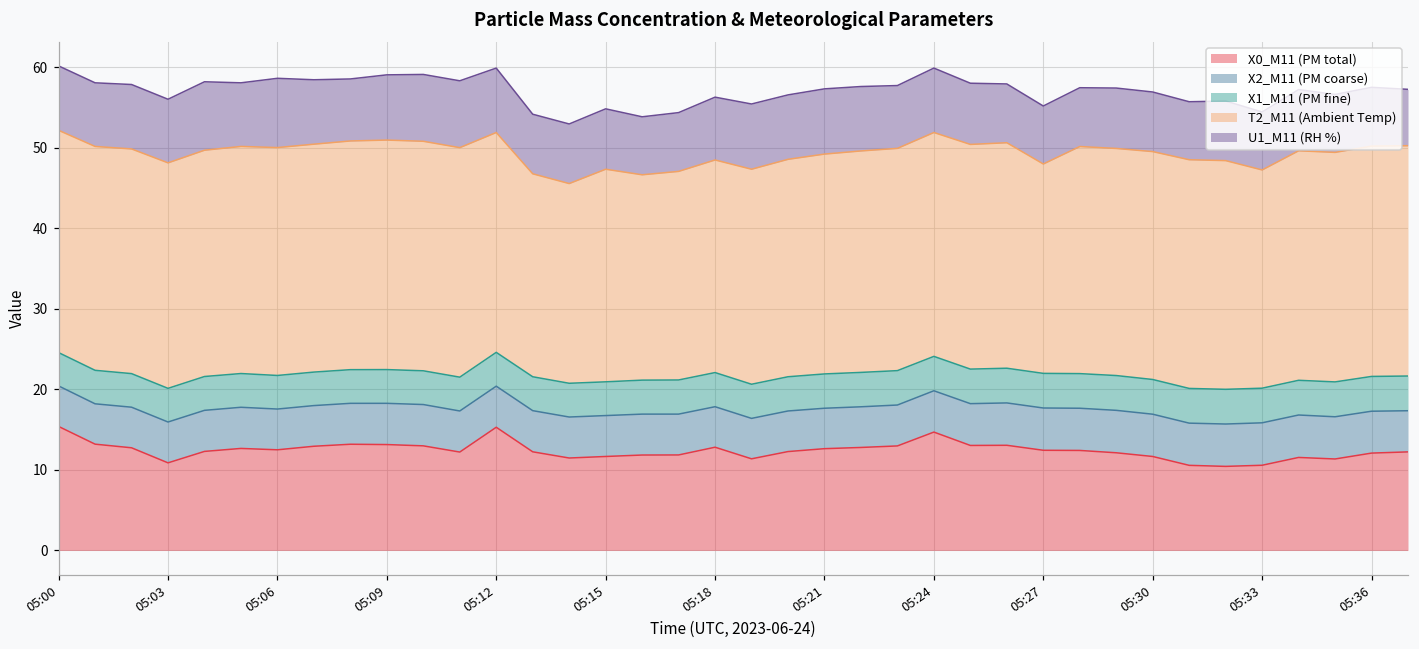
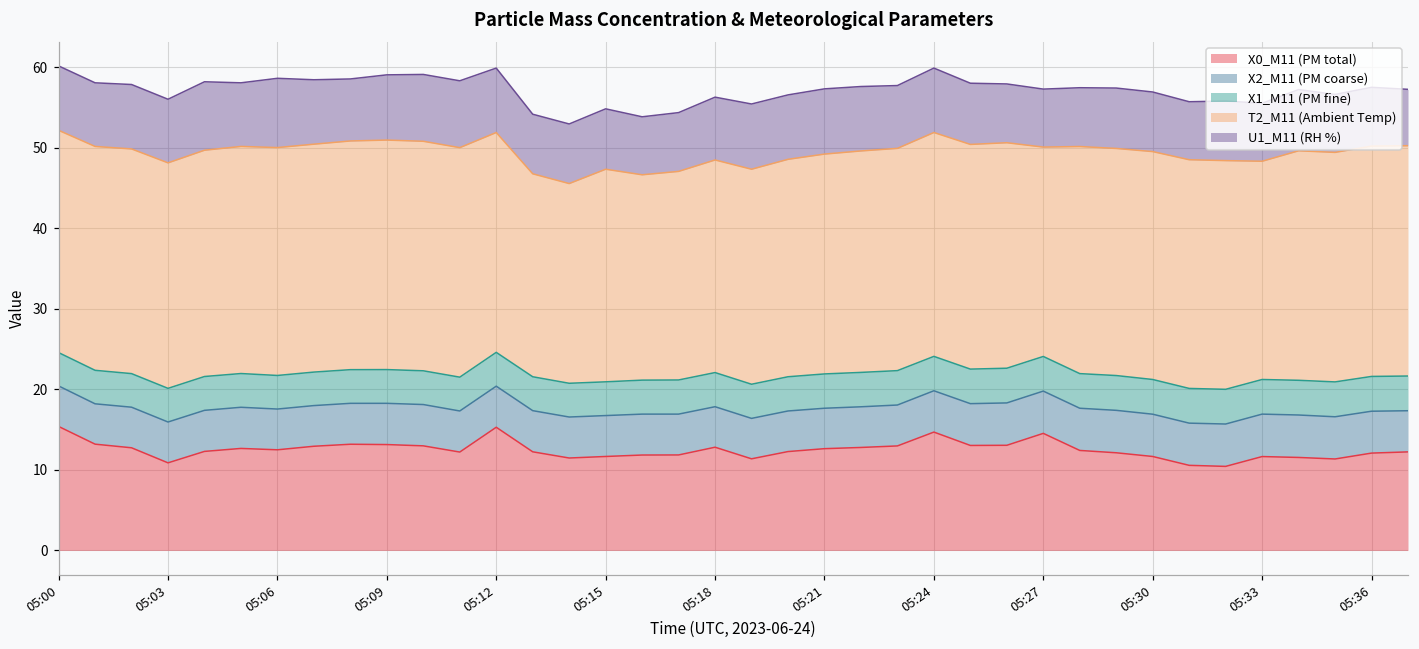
  {
    "X0_M11 (PM total)": {
      "05:00": 15,
      "05:03": 11,
      "05:06": 13,
      "05:09": 13,
      "05:12": 15,
      "05:15": 12,
      "05:18": 13,
      "05:21": 13,
      "05:24": 15,
-     "05:27": 12,
+     "05:27": 15,
      "05:30": 12,
-     "05:33": 11,
+     "05:33": 12,
      "05:36": 12
    },
    "T2_M11 (Ambient Temp)": {
      "05:00": 28,
      "05:03": 28,
      "05:06": 28,
      "05:09": 29,
      "05:12": 27,
      "05:15": 26,
      "05:18": 26,
      "05:21": 27,
      "05:24": 28,
      "05:27": 26,
      "05:30": 28,
      "05:33": 27
    }
  }
